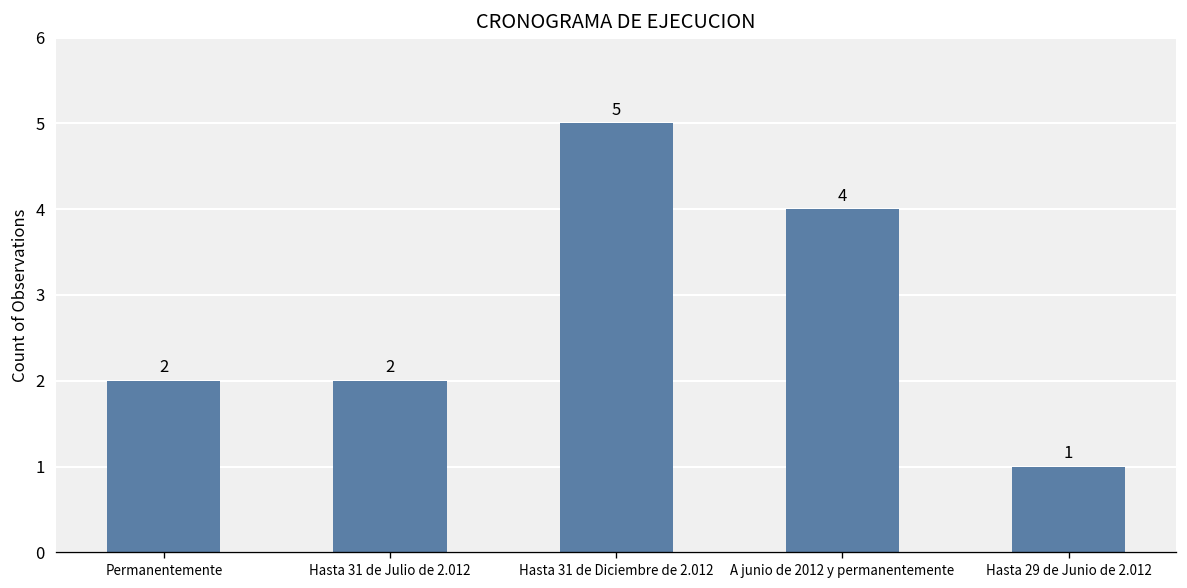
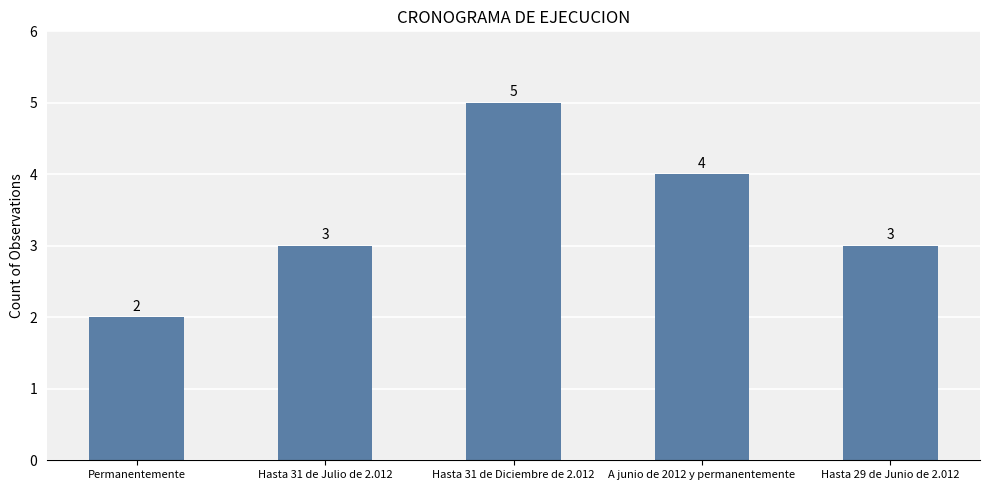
  {
    "Permanentemente": 2,
-   "Hasta 31 de Julio de 2.012": 2,
+   "Hasta 31 de Julio de 2.012": 3,
    "Hasta 31 de Diciembre de 2.012": 5,
    "A junio de 2012 y permanentemente": 4,
-   "Hasta 29 de Junio de 2.012": 1
+   "Hasta 29 de Junio de 2.012": 3
  }
